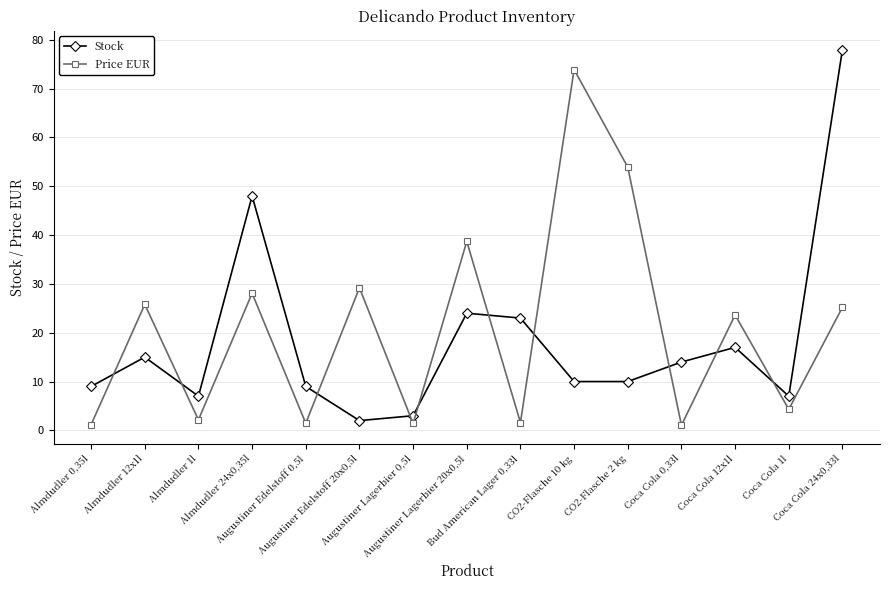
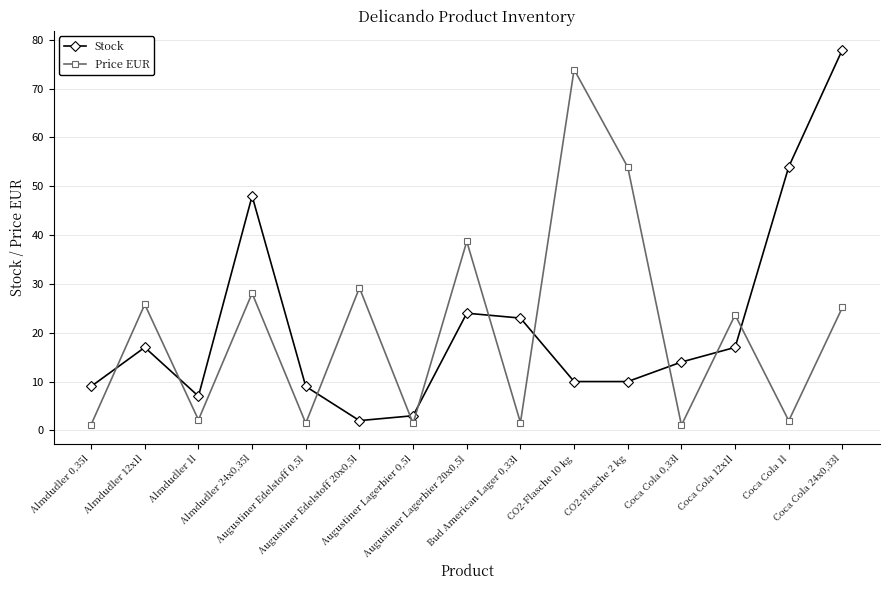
  {
    "Stock": {
      "Almdudler 0,35l": 9,
-     "Almdudler 12x1l": 15,
+     "Almdudler 12x1l": 17,
      "Almdudler 1l": 7,
      "Almdudler 24x0,35l": 48,
      "Augustiner Edelstoff 0,5l": 9,
      "Augustiner Edelstoff 20x0,5l": 2,
      "Augustiner Lagerbier 0,5l": 3,
      "Augustiner Lagerbier 20x0,5l": 24,
      "Bud American Lager 0,33l": 23,
      "CO2-Flasche 10 kg": 10,
      "CO2-Flasche 2 kg": 10,
      "Coca Cola 0,33l": 14,
      "Coca Cola 12x1l": 17,
-     "Coca Cola 1l": 7,
+     "Coca Cola 1l": 54,
      "Coca Cola 24x0,33l": 78
    },
    "Price EUR": {
      "Almdudler 0,35l": 1,
      "Almdudler 12x1l": 26,
      "Almdudler 1l": 2,
      "Almdudler 24x0,35l": 28,
      "Augustiner Edelstoff 0,5l": 1,
      "Augustiner Edelstoff 20x0,5l": 29,
      "Augustiner Lagerbier 0,5l": 1,
      "Augustiner Lagerbier 20x0,5l": 39,
      "Bud American Lager 0,33l": 2,
      "CO2-Flasche 10 kg": 74,
      "CO2-Flasche 2 kg": 54,
      "Coca Cola 0,33l": 1,
      "Coca Cola 12x1l": 24,
-     "Coca Cola 1l": 4,
+     "Coca Cola 1l": 2,
      "Coca Cola 24x0,33l": 25
    }
  }
